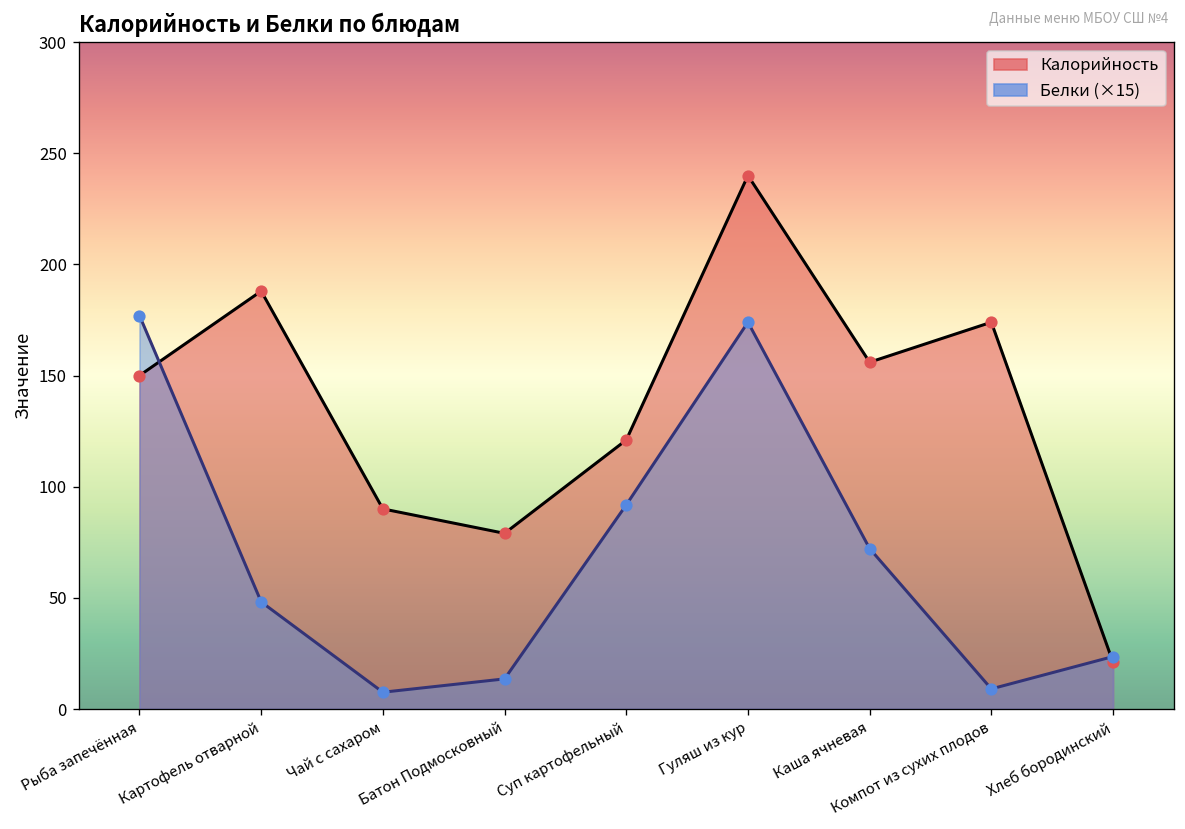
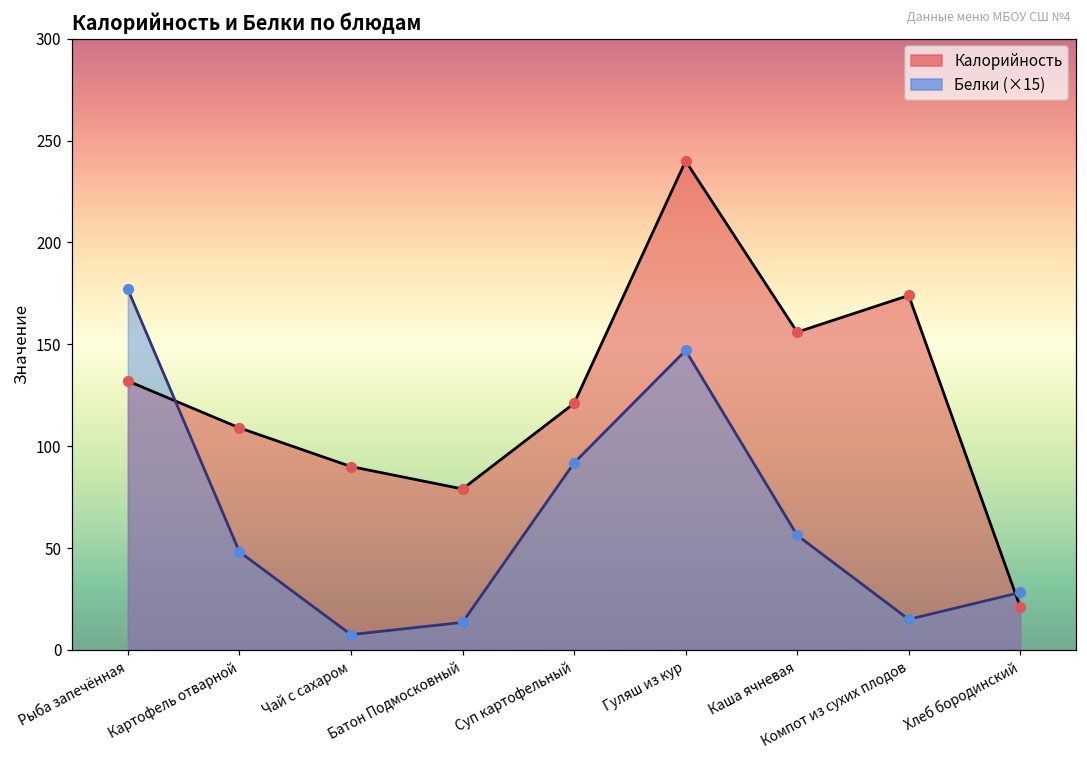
  {
    "Калорийность": {
-     "Рыба запечённая": 150,
-     "Картофель отварной": 188,
+     "Рыба запечённая": 132,
+     "Картофель отварной": 109,
      "Чай с сахаром": 90,
      "Батон Подмосковный": 79,
      "Суп картофельный": 121,
      "Гуляш из кур": 240,
      "Каша ячневая": 156,
      "Компот из сухих плодов": 174,
      "Хлеб бородинский": 21
    },
    "Белки (×15)": {
      "Рыба запечённая": 177,
      "Картофель отварной": 48,
      "Чай с сахаром": 8,
      "Батон Подмосковный": 14,
      "Суп картофельный": 92,
-     "Гуляш из кур": 174,
-     "Каша ячневая": 72,
-     "Компот из сухих плодов": 9,
-     "Хлеб бородинский": 24
+     "Гуляш из кур": 147,
+     "Каша ячневая": 56,
+     "Компот из сухих плодов": 15,
+     "Хлеб бородинский": 28
    }
  }
